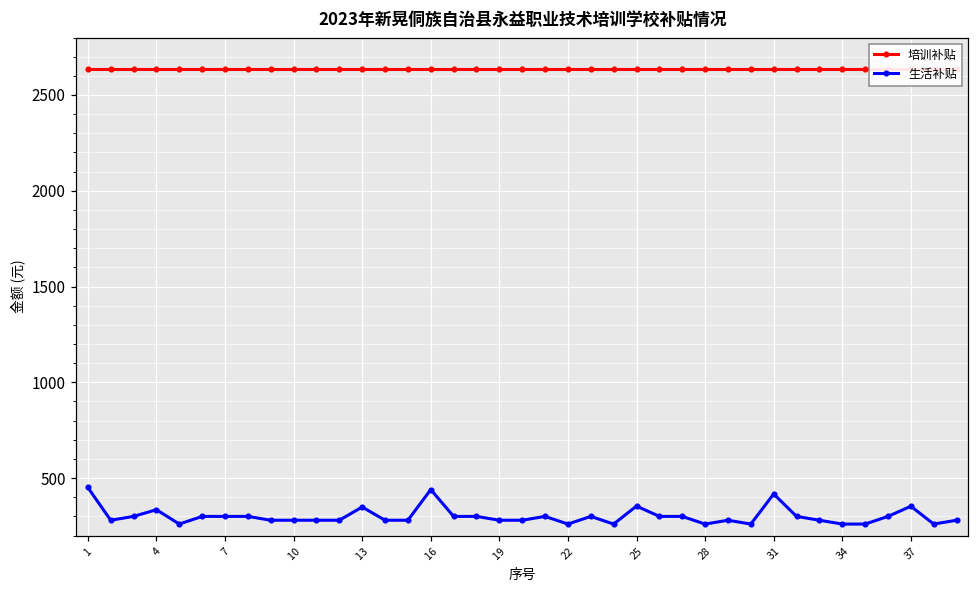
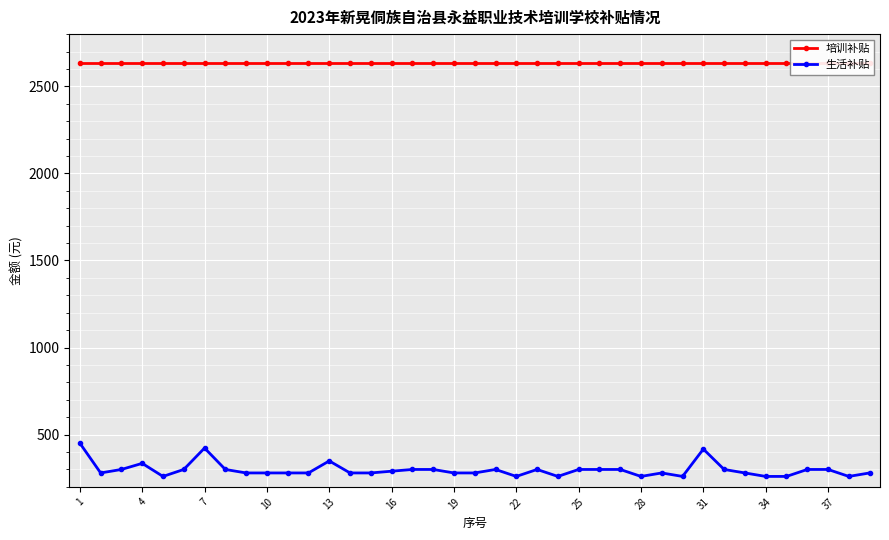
  {
    "培训补贴": {
      "1": 2640,
      "4": 2640,
      "7": 2640,
      "10": 2640,
      "13": 2640,
      "16": 2640,
      "19": 2640,
      "22": 2640,
      "25": 2640,
      "28": 2640,
      "31": 2640,
      "34": 2640
    },
    "生活补贴": {
      "1": 450,
      "4": 340,
-     "7": 300,
+     "7": 420,
      "10": 280,
      "13": 350,
-     "16": 440,
+     "16": 290,
      "19": 280,
      "22": 260,
-     "25": 350,
+     "25": 300,
      "28": 260,
      "31": 420,
      "34": 260,
-     "37": 350
+     "37": 300
    }
  }
